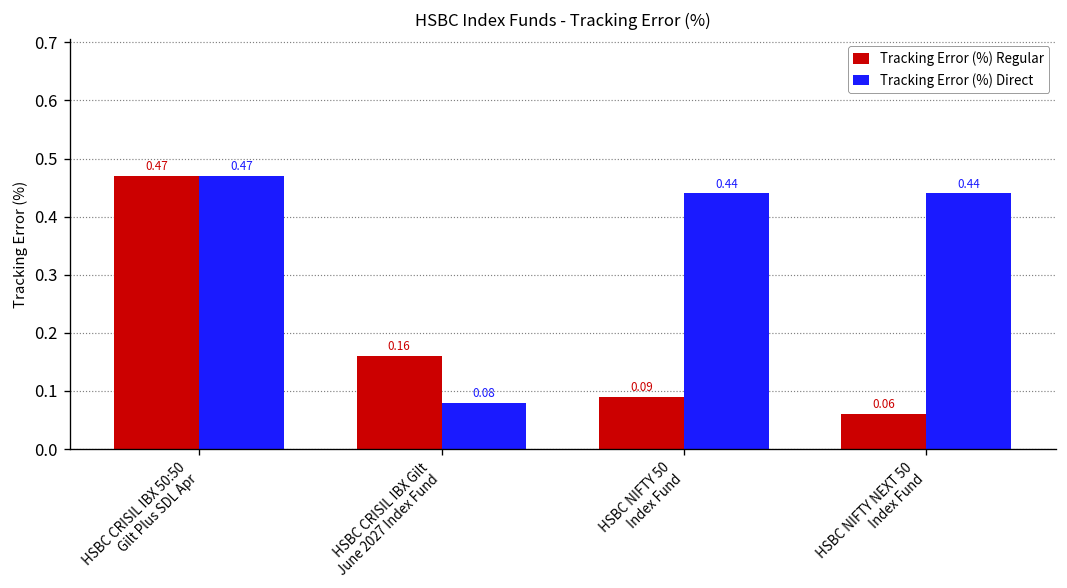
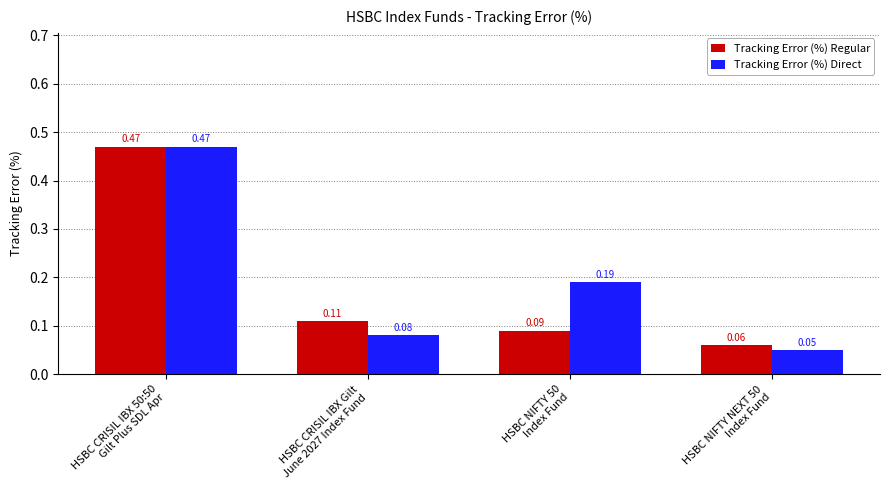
  {
    "Tracking Error (%) Regular": {
      "HSBC CRISIL IBX 50:50 Gilt Plus SDL Apr": 0.47,
-     "HSBC CRISIL IBX Gilt June 2027 Index Fund": 0.16,
+     "HSBC CRISIL IBX Gilt June 2027 Index Fund": 0.11,
      "HSBC NIFTY 50 Index Fund": 0.09,
      "HSBC NIFTY NEXT 50 Index Fund": 0.06
    },
    "Tracking Error (%) Direct": {
      "HSBC CRISIL IBX 50:50 Gilt Plus SDL Apr": 0.47,
      "HSBC CRISIL IBX Gilt June 2027 Index Fund": 0.08,
-     "HSBC NIFTY 50 Index Fund": 0.44,
-     "HSBC NIFTY NEXT 50 Index Fund": 0.44
+     "HSBC NIFTY 50 Index Fund": 0.19,
+     "HSBC NIFTY NEXT 50 Index Fund": 0.05
    }
  }
